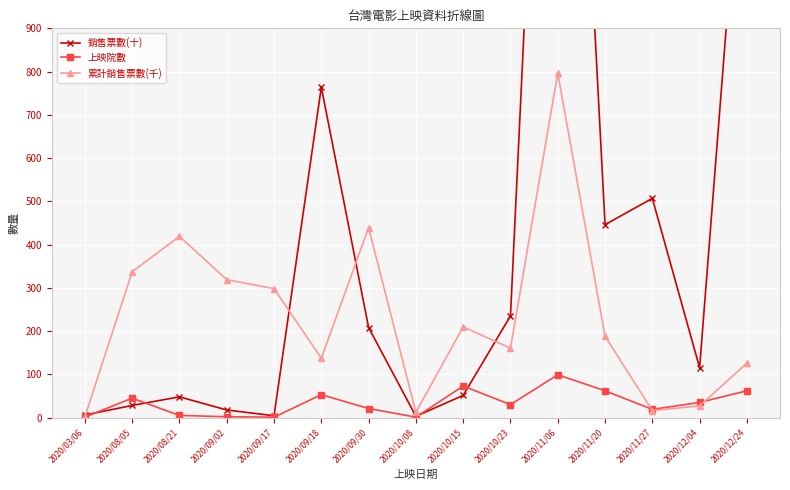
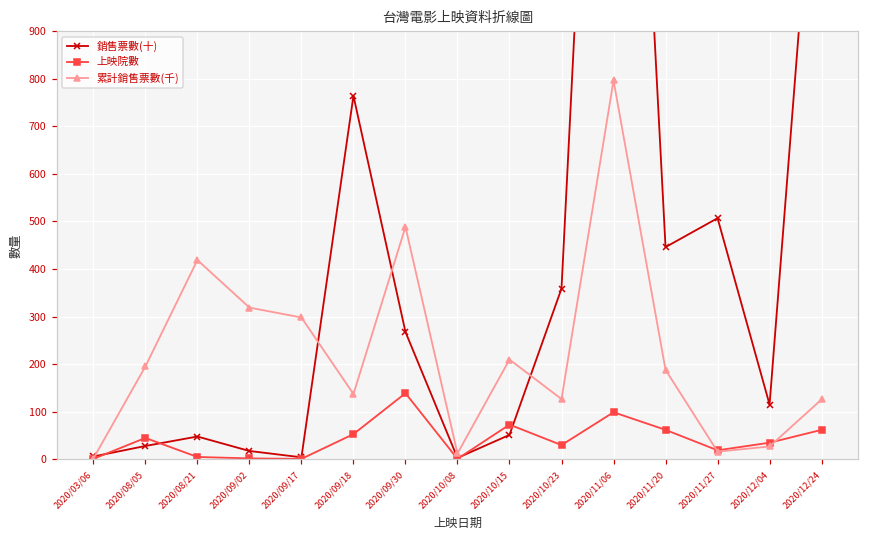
  {
    "銷售票數(十)": {
      "2020/08/05": 30,
      "2020/08/21": 50,
      "2020/09/02": 20,
      "2020/09/18": 760,
-     "2020/09/30": 210,
+     "2020/09/30": 270,
      "2020/10/15": 50,
-     "2020/10/23": 240,
+     "2020/10/23": 360,
      "2020/11/20": 450,
      "2020/11/27": 510,
      "2020/12/04": 120
    },
    "上映院數": {
      "2020/08/05": 50,
      "2020/08/21": 10,
      "2020/09/02": 0,
      "2020/09/18": 50,
-     "2020/09/30": 20,
+     "2020/09/30": 140,
      "2020/10/15": 70,
      "2020/10/23": 30,
      "2020/11/06": 100,
      "2020/11/20": 60,
      "2020/12/04": 40,
      "2020/12/24": 60
    },
    "累計銷售票數(千)": {
-     "2020/08/05": 340,
+     "2020/08/05": 200,
      "2020/08/21": 420,
      "2020/09/02": 320,
      "2020/09/17": 300,
      "2020/09/18": 140,
-     "2020/09/30": 440,
+     "2020/09/30": 490,
      "2020/10/08": 10,
      "2020/10/15": 210,
-     "2020/10/23": 160,
+     "2020/10/23": 130,
      "2020/11/06": 800,
      "2020/11/20": 190,
      "2020/12/04": 30,
      "2020/12/24": 130
    }
  }
